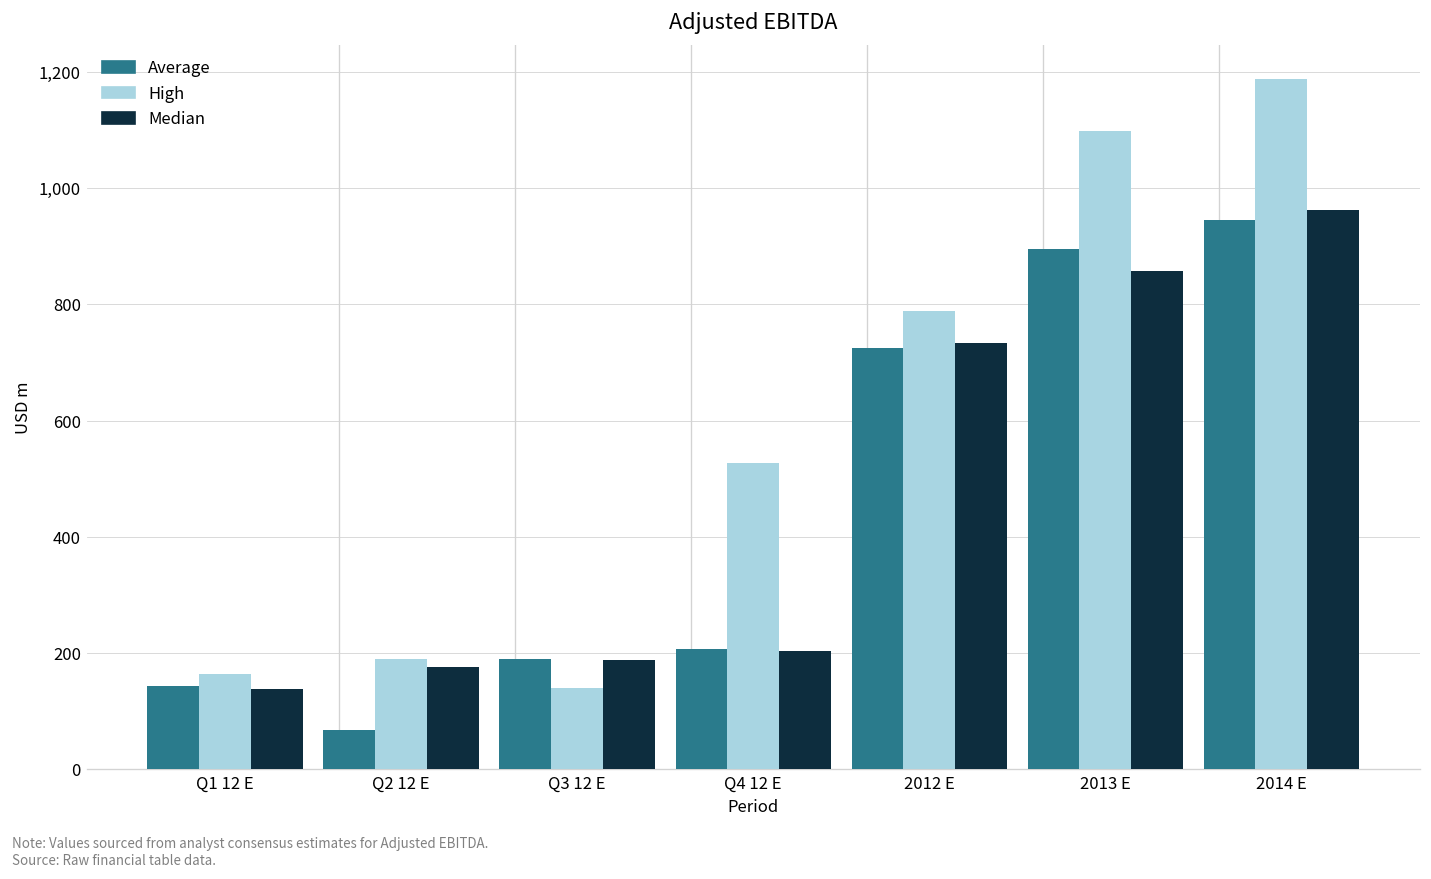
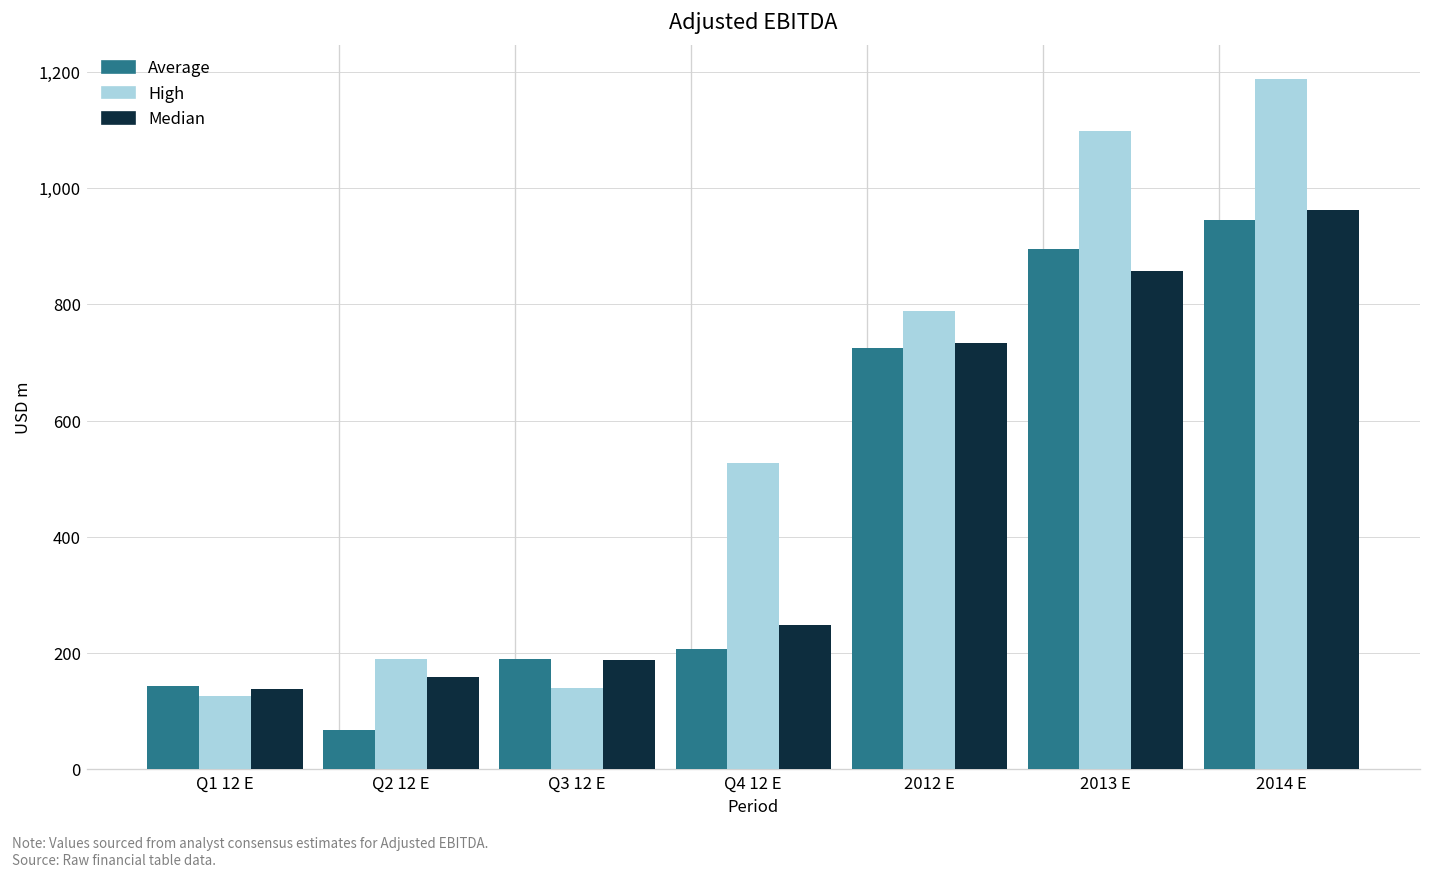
  {
    "Average": {
      "Q1 12 E": "140",
      "Q2 12 E": "70",
      "Q3 12 E": "190",
      "Q4 12 E": "210",
      "2012 E": "720",
      "2013 E": "900",
      "2014 E": "940"
    },
    "High": {
-     "Q1 12 E": "160",
+     "Q1 12 E": "130",
      "Q2 12 E": "190",
      "Q3 12 E": "140",
      "Q4 12 E": "530",
      "2012 E": "790",
      "2013 E": "1,100",
      "2014 E": "1,190"
    },
    "Median": {
      "Q1 12 E": "140",
-     "Q2 12 E": "180",
+     "Q2 12 E": "160",
      "Q3 12 E": "190",
-     "Q4 12 E": "200",
+     "Q4 12 E": "250",
      "2012 E": "730",
      "2013 E": "860",
      "2014 E": "960"
    }
  }
